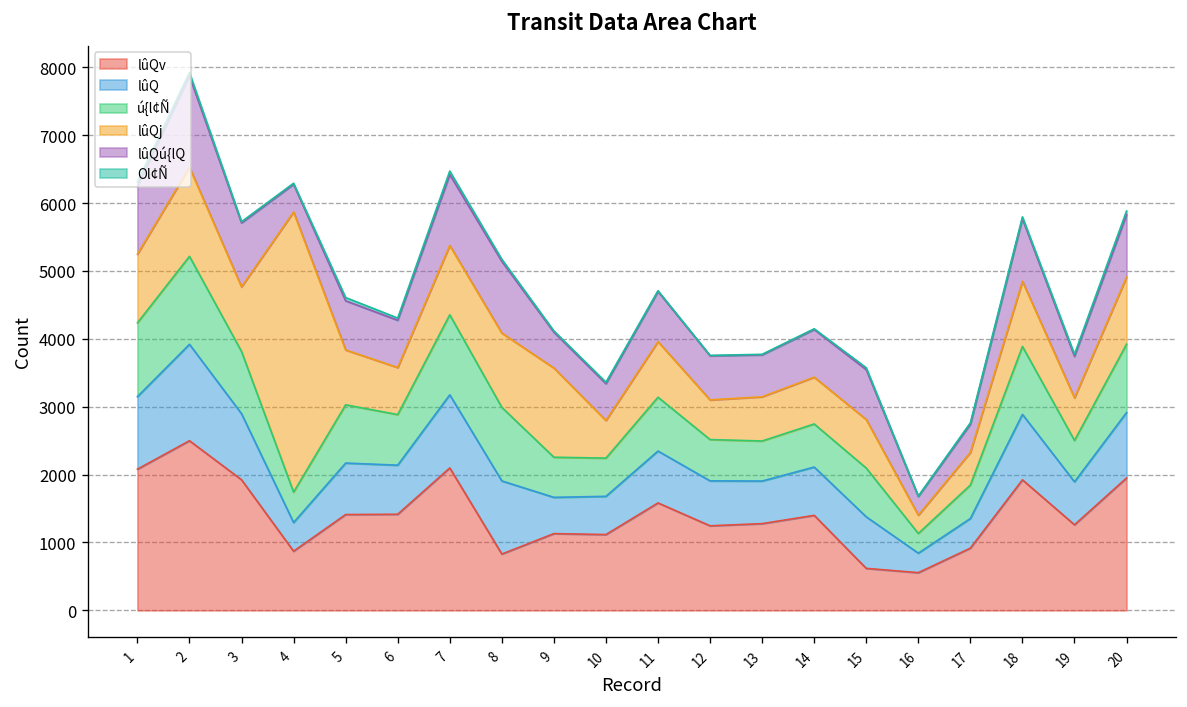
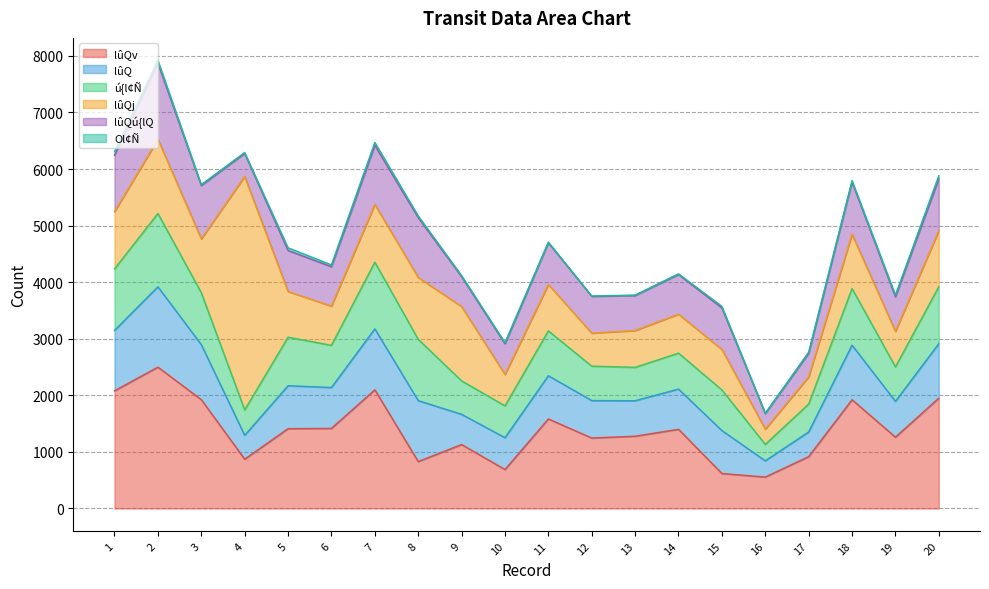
  {
    "lûQv": {
      "1": 2100,
      "2": 2500,
      "3": 1900,
      "4": 900,
      "5": 1400,
      "6": 1400,
      "7": 2100,
      "8": 800,
      "9": 1100,
-     "10": 1100,
+     "10": 700,
      "11": 1600,
      "12": 1200,
      "13": 1300,
      "14": 1400,
      "15": 600,
      "16": 600,
      "17": 900,
      "18": 1900,
      "19": 1300,
      "20": 2000
    },
    "lûQj": {
      "1": 1000,
      "3": 1000,
      "4": 4100,
      "5": 800,
      "6": 700,
      "7": 1000,
      "8": 1100,
      "9": 1300,
      "10": 600,
      "11": 800,
      "12": 600,
      "13": 700,
      "14": 700,
      "15": 700,
      "16": 300,
      "17": 500,
      "18": 1000,
      "19": 600,
      "20": 1000
    },
    "lûQú{lQ": {
      "1": 1000,
      "5": 700,
      "7": 1000,
      "20": 900
    }
  }
